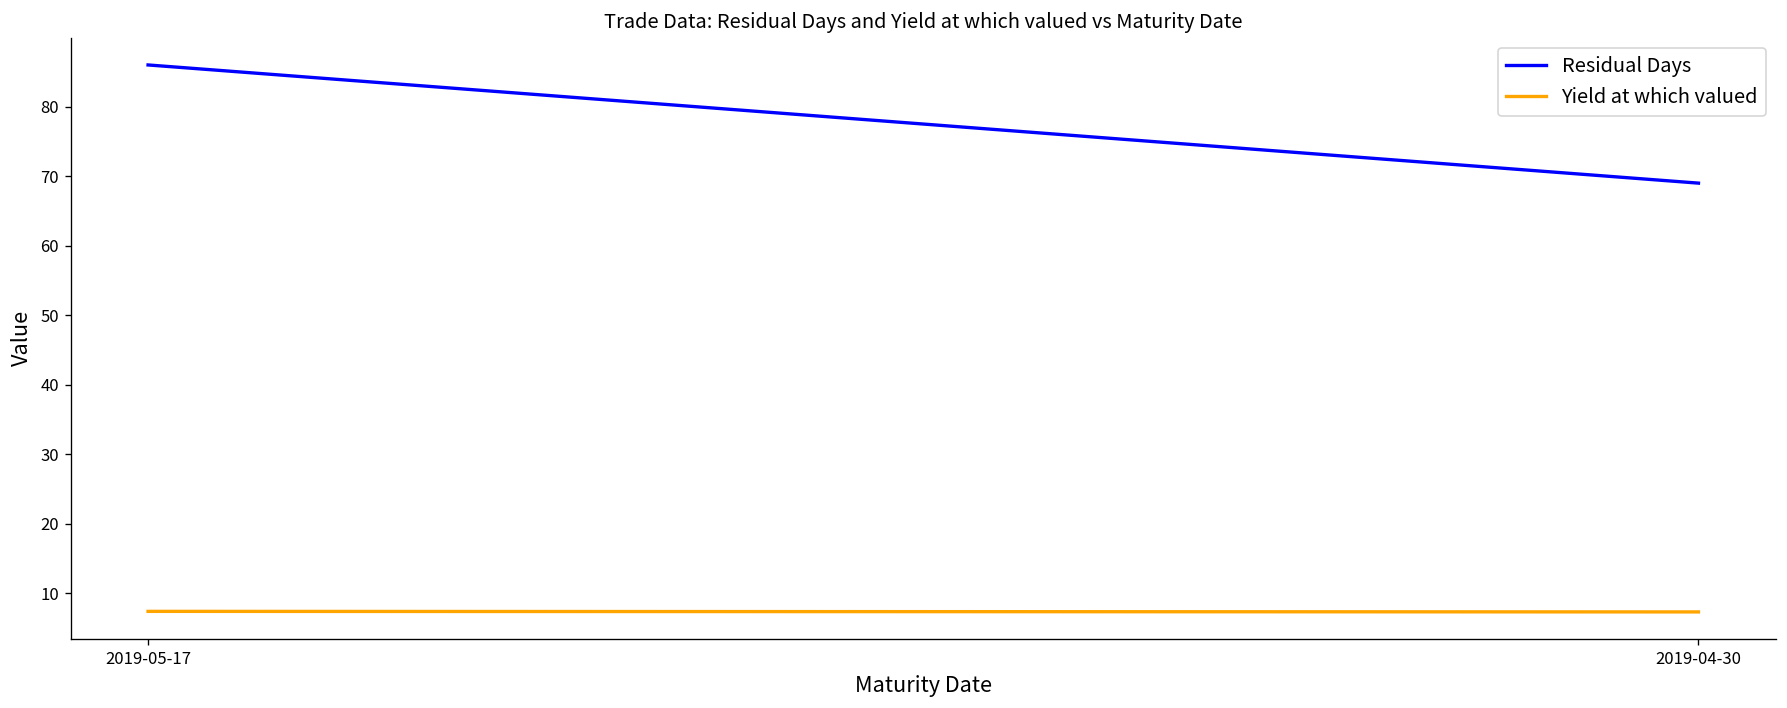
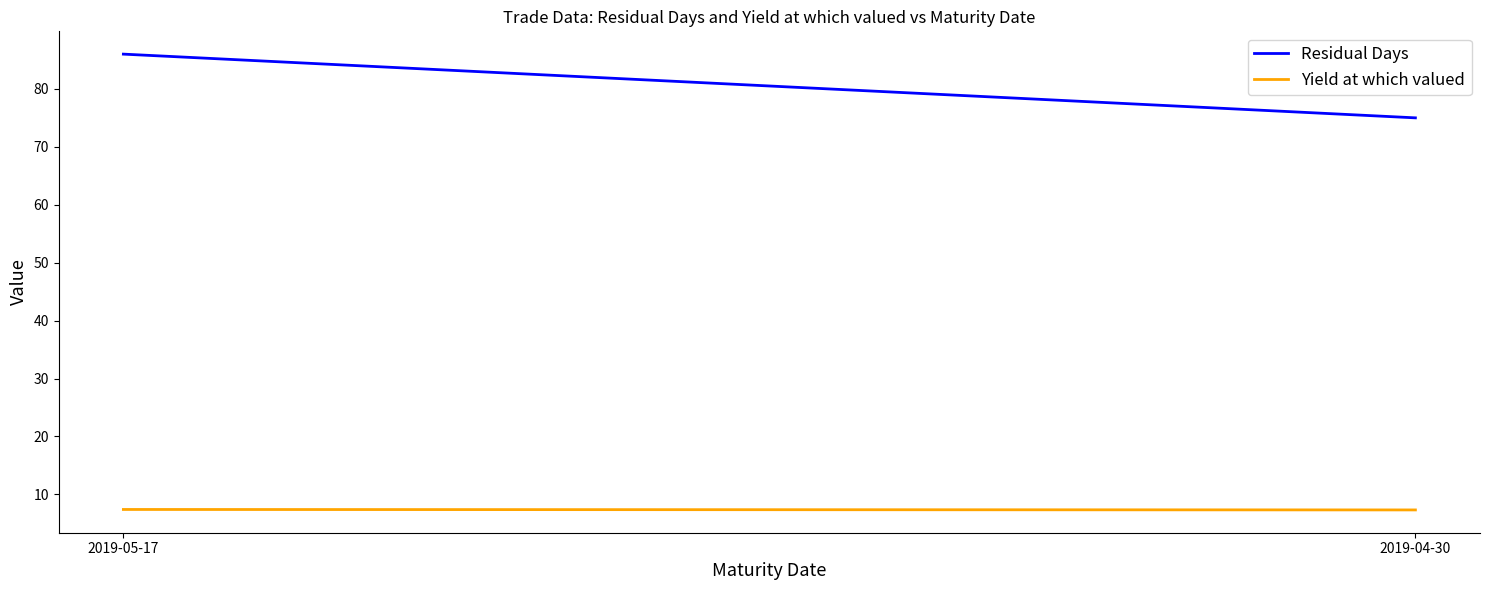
  {
    "Residual Days": {
      "2019-05-17": 86,
-     "2019-04-30": 69
+     "2019-04-30": 75
    },
    "Yield at which valued": {
      "2019-05-17": 7,
      "2019-04-30": 7
    }
  }
